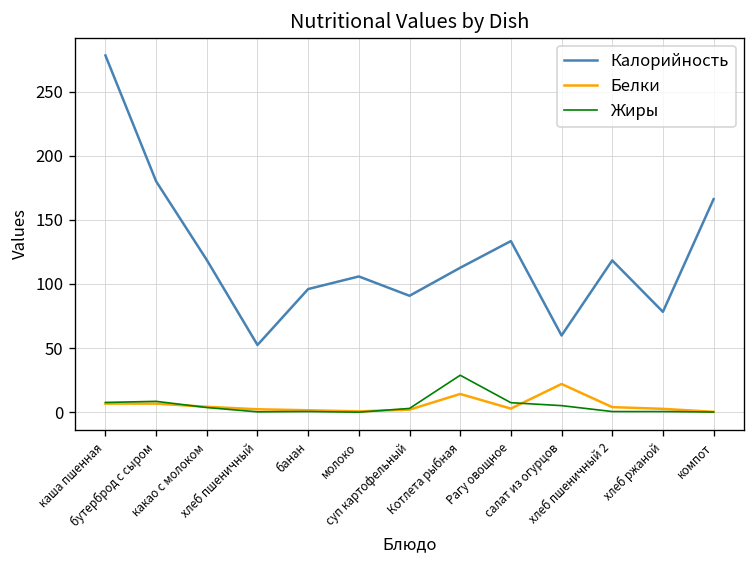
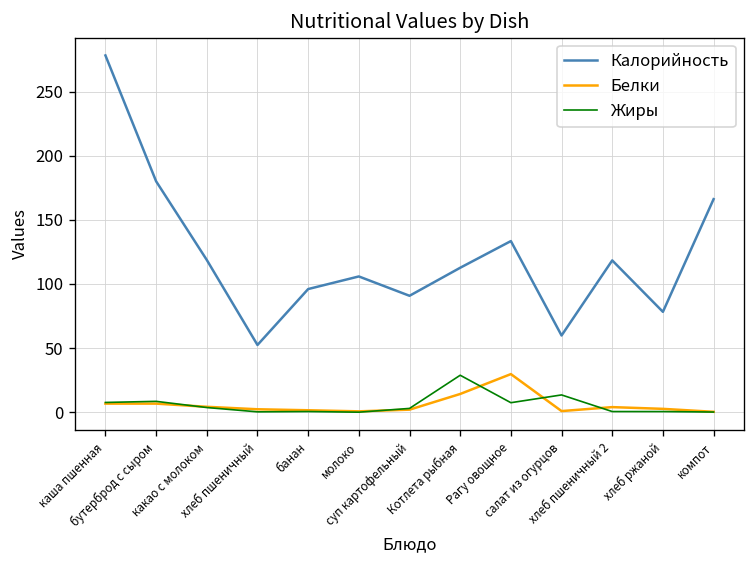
  {
    "Калорийность": {
      "каша пшенная": 278,
      "бутерброд с сыром": 180,
      "какао с молоком": 119,
      "хлеб пшеничный": 52,
      "банан": 96,
      "молоко": 106,
      "суп картофельный": 91,
      "Котлета рыбная": 113,
      "Рагу овощное": 133,
      "салат из огурцов": 60,
      "хлеб пшеничный 2": 118,
      "хлеб ржаной": 78,
      "компот": 166
    },
    "Белки": {
      "Котлета рыбная": 14,
-     "Рагу овощное": 3,
-     "салат из огурцов": 22,
+     "Рагу овощное": 30,
+     "салат из огурцов": 1,
      "хлеб пшеничный 2": 4
    },
    "Жиры": {
      "Котлета рыбная": 29,
      "Рагу овощное": 7,
-     "салат из огурцов": 5,
+     "салат из огурцов": 13,
      "хлеб пшеничный 2": 1
    }
  }
